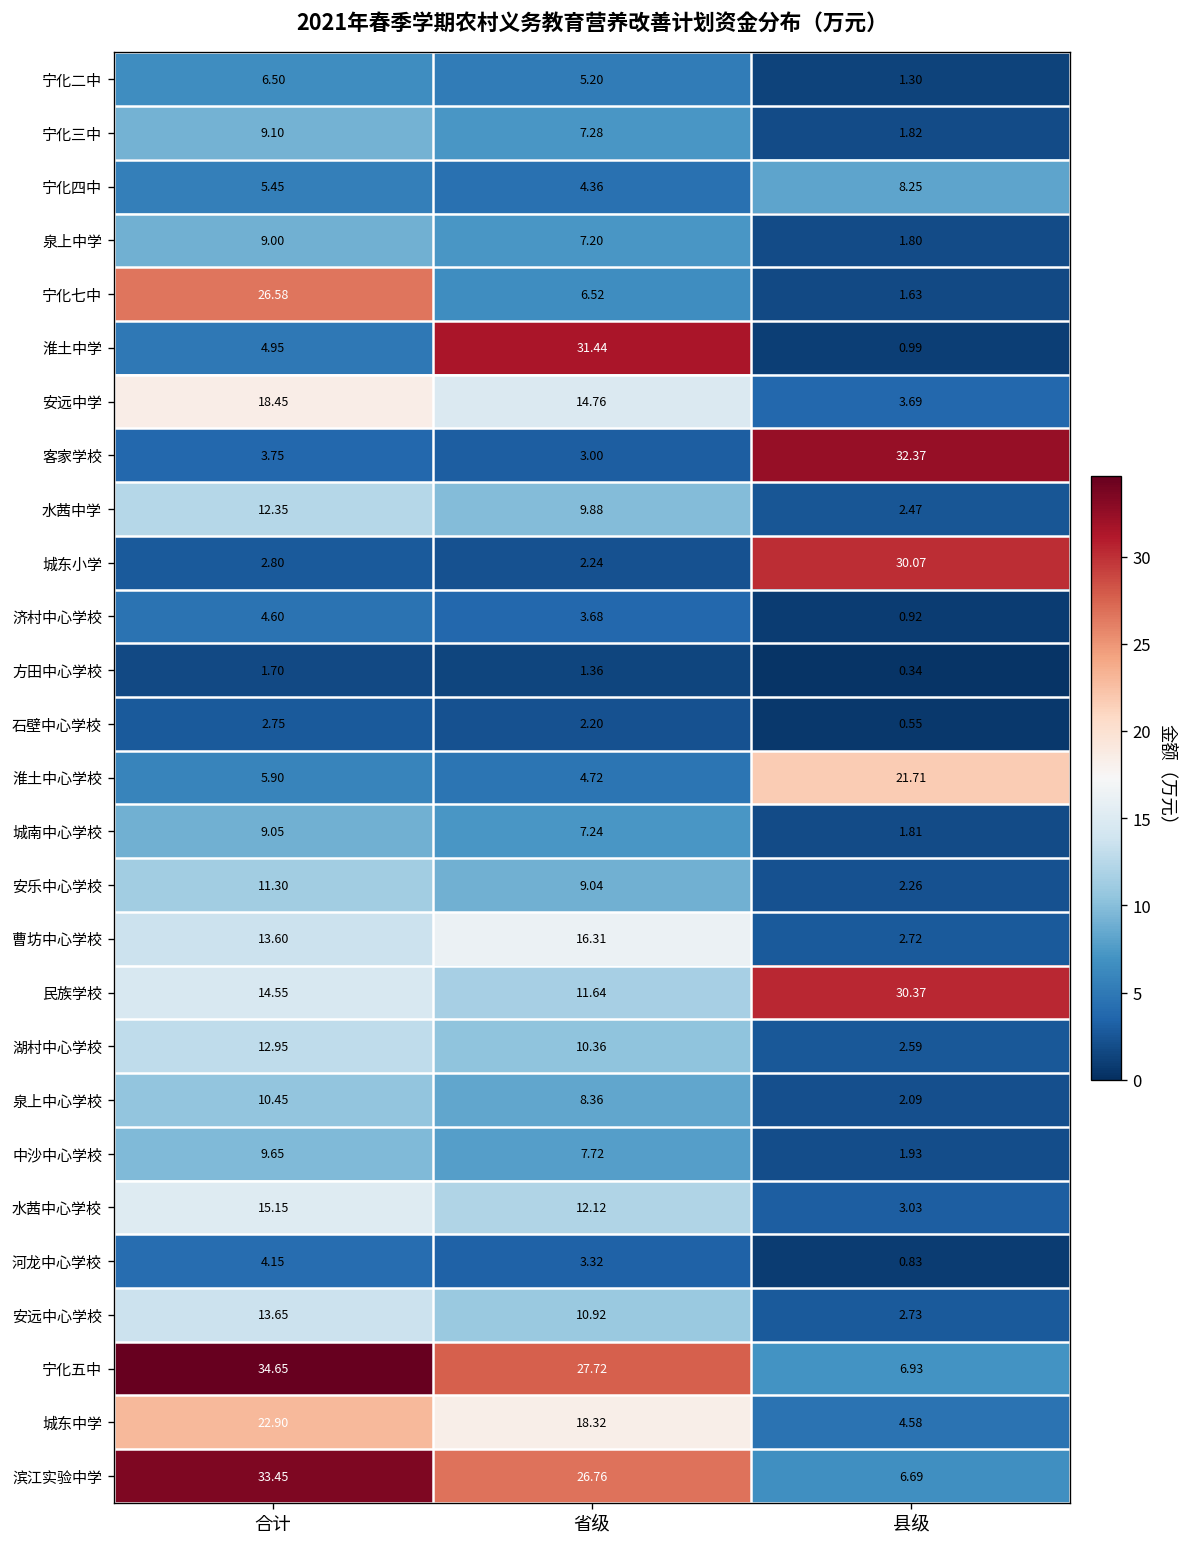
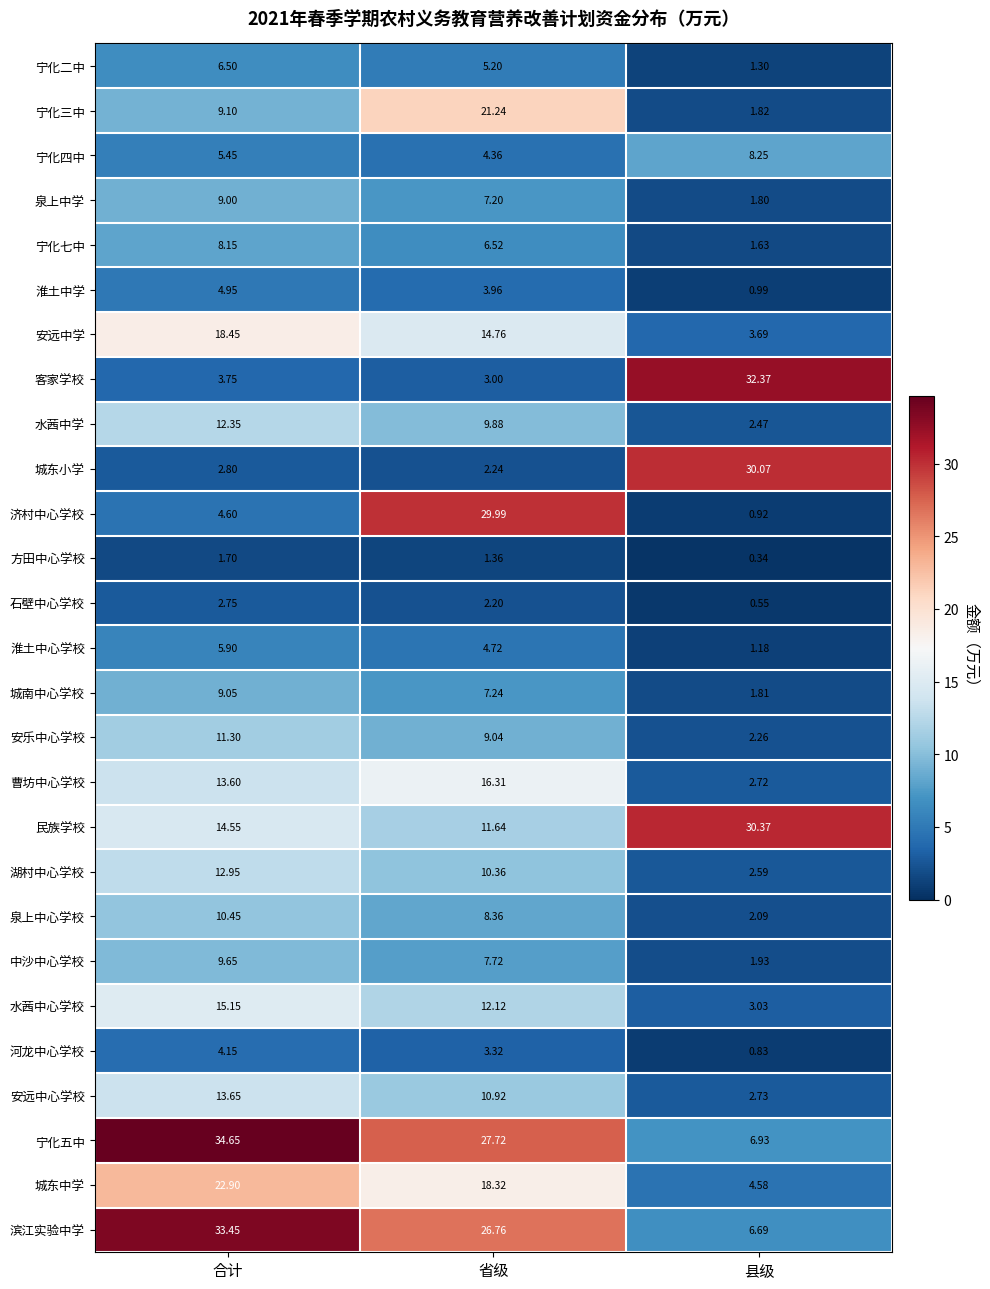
  {
    "宁化二中": {
      "合计": 6.50,
      "省级": 5.20,
      "县级": 1.30
    },
    "宁化三中": {
      "合计": 9.10,
-     "省级": 7.28,
+     "省级": 21.24,
      "县级": 1.82
    },
    "宁化四中": {
      "合计": 5.45,
      "省级": 4.36,
      "县级": 8.25
    },
    "泉上中学": {
      "合计": 9.00,
      "省级": 7.20,
      "县级": 1.80
    },
    "宁化七中": {
-     "合计": 26.58,
+     "合计": 8.15,
      "省级": 6.52,
      "县级": 1.63
    },
    "淮土中学": {
      "合计": 4.95,
-     "省级": 31.44,
+     "省级": 3.96,
      "县级": 0.99
    },
    "安远中学": {
      "合计": 18.45,
      "省级": 14.76,
      "县级": 3.69
    },
    "客家学校": {
      "合计": 3.75,
      "省级": 3.00,
      "县级": 32.37
    },
    "水茜中学": {
      "合计": 12.35,
      "省级": 9.88,
      "县级": 2.47
    },
    "城东小学": {
      "合计": 2.80,
      "省级": 2.24,
      "县级": 30.07
    },
    "济村中心学校": {
      "合计": 4.60,
-     "省级": 3.68,
+     "省级": 29.99,
      "县级": 0.92
    },
    "方田中心学校": {
      "合计": 1.70,
      "省级": 1.36,
      "县级": 0.34
    },
    "石壁中心学校": {
      "合计": 2.75,
      "省级": 2.20,
      "县级": 0.55
    },
    "淮土中心学校": {
      "合计": 5.90,
      "省级": 4.72,
-     "县级": 21.71
+     "县级": 1.18
    },
    "城南中心学校": {
      "合计": 9.05,
      "省级": 7.24,
      "县级": 1.81
    },
    "安乐中心学校": {
      "合计": 11.30,
      "省级": 9.04,
      "县级": 2.26
    },
    "曹坊中心学校": {
      "合计": 13.60,
      "省级": 16.31,
      "县级": 2.72
    },
    "民族学校": {
      "合计": 14.55,
      "省级": 11.64,
      "县级": 30.37
    },
    "湖村中心学校": {
      "合计": 12.95,
      "省级": 10.36,
      "县级": 2.59
    },
    "泉上中心学校": {
      "合计": 10.45,
      "省级": 8.36,
      "县级": 2.09
    },
    "中沙中心学校": {
      "合计": 9.65,
      "省级": 7.72,
      "县级": 1.93
    },
    "水茜中心学校": {
      "合计": 15.15,
      "省级": 12.12,
      "县级": 3.03
    },
    "河龙中心学校": {
      "合计": 4.15,
      "省级": 3.32,
      "县级": 0.83
    },
    "安远中心学校": {
      "合计": 13.65,
      "省级": 10.92,
      "县级": 2.73
    },
    "宁化五中": {
      "合计": 34.65,
      "省级": 27.72,
      "县级": 6.93
    },
    "城东中学": {
      "合计": 22.90,
      "省级": 18.32,
      "县级": 4.58
    },
    "滨江实验中学": {
      "合计": 33.45,
      "省级": 26.76,
      "县级": 6.69
    }
  }
